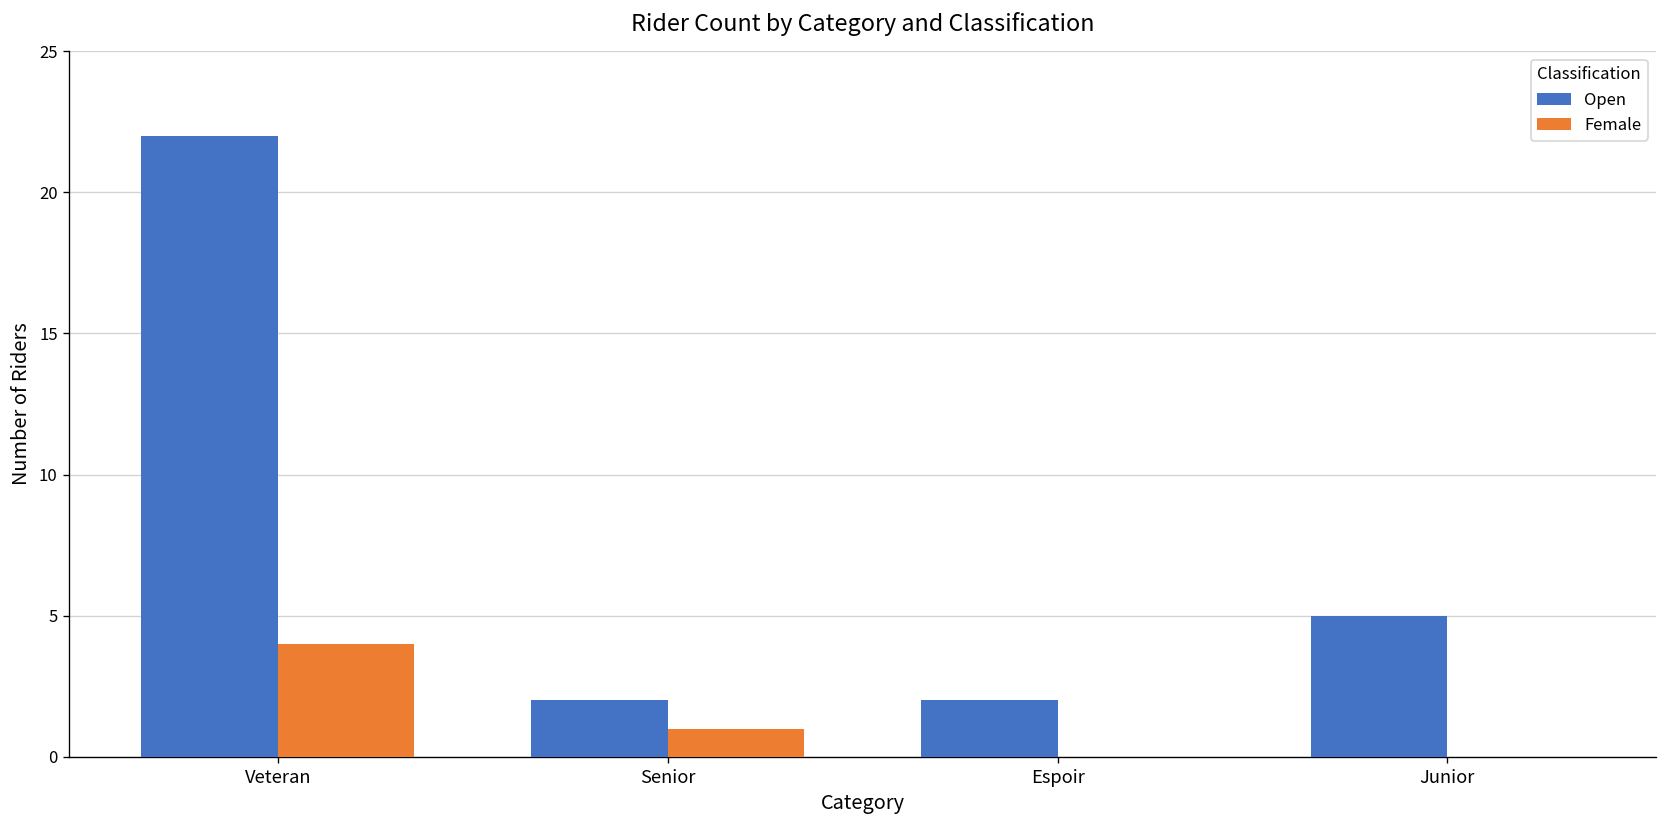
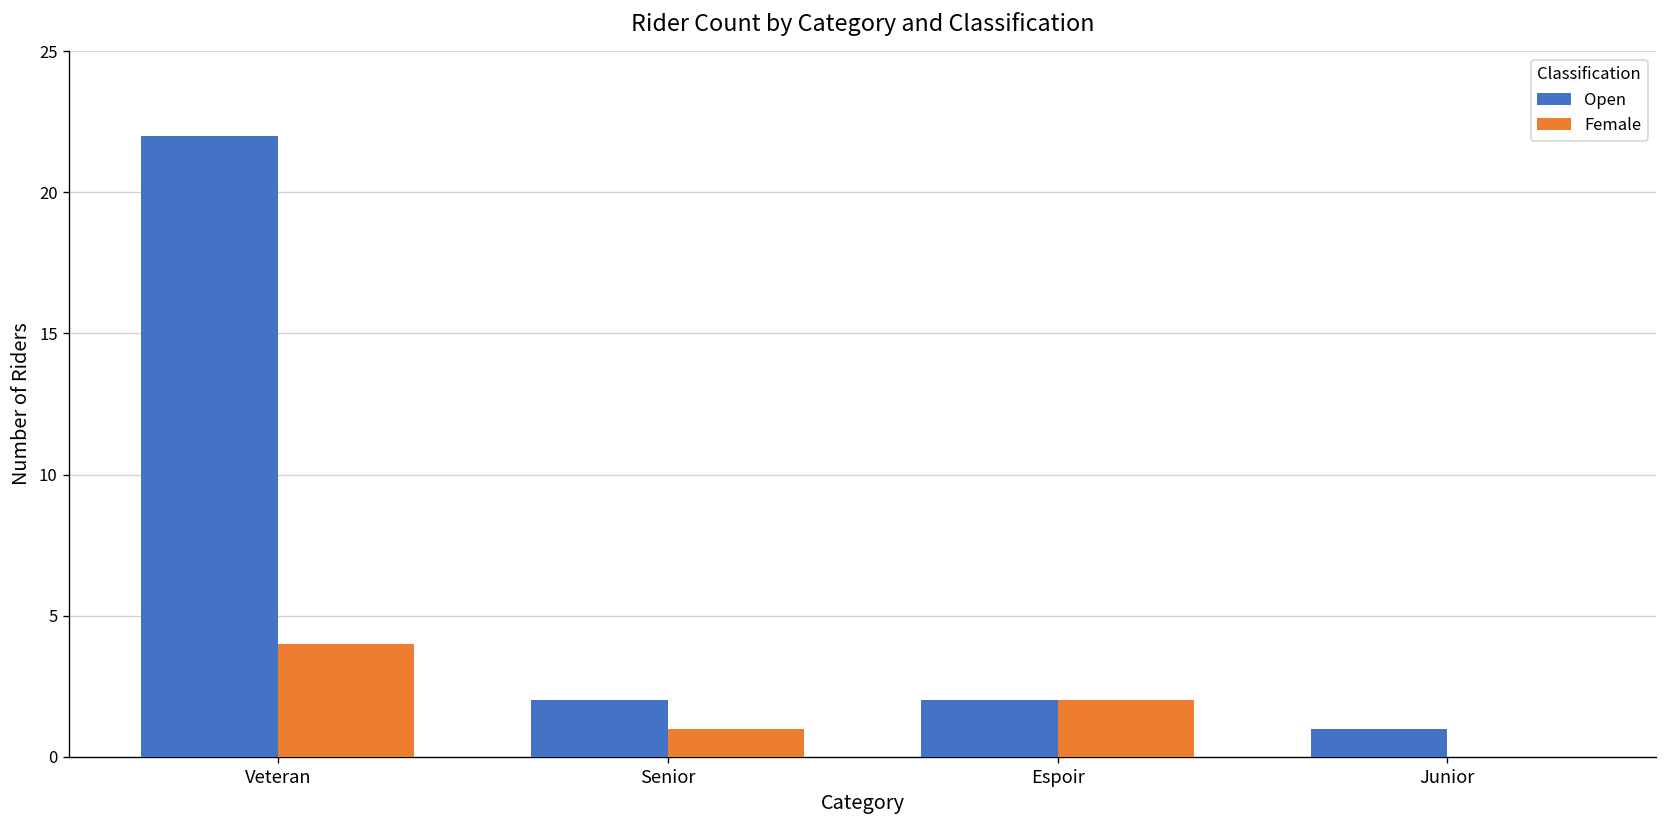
  {
    "Open": {
      "Veteran": 22,
      "Senior": 2,
      "Espoir": 2,
-     "Junior": 5
+     "Junior": 1
    },
    "Female": {
      "Veteran": 4,
      "Senior": 1,
-     "Espoir": 0,
+     "Espoir": 2,
      "Junior": 0
    }
  }
